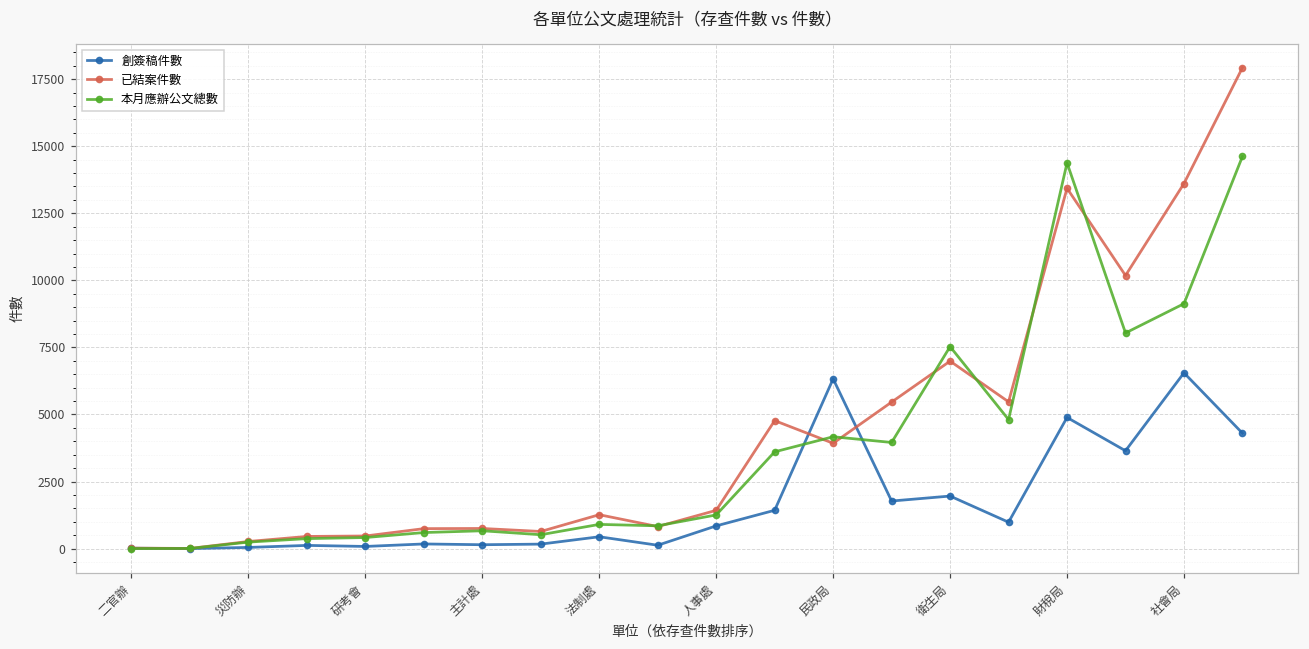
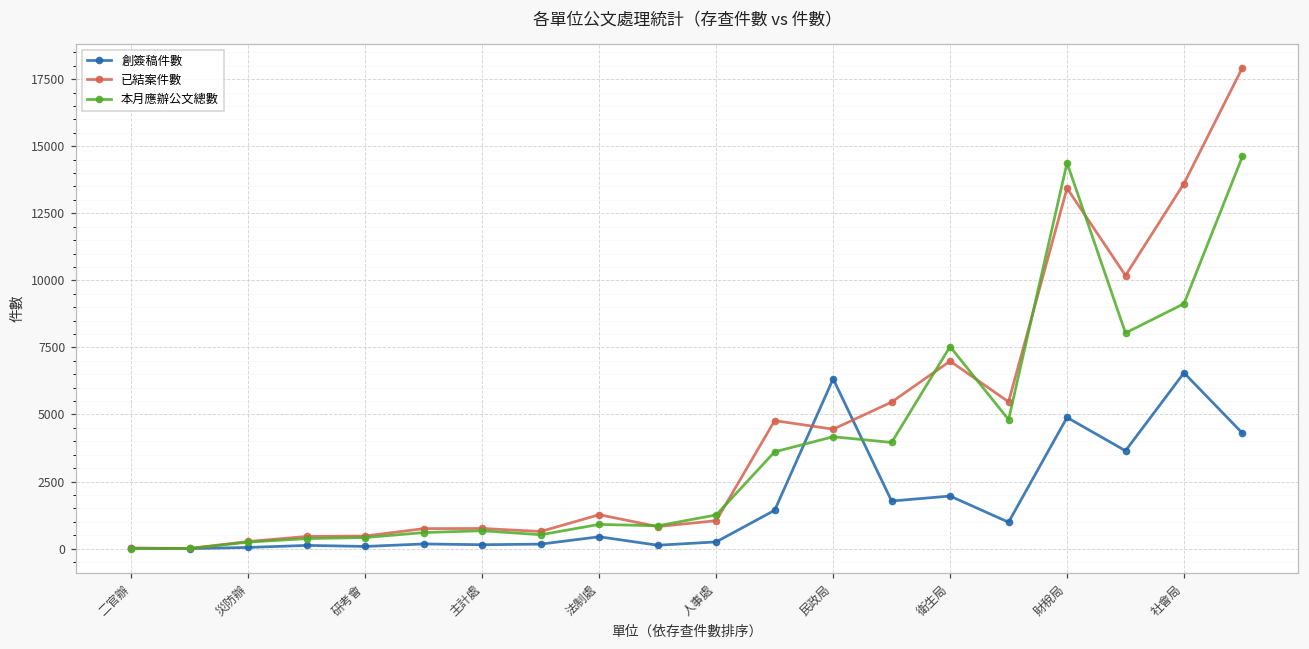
  {
    "創簽稿件數": {
      "災防辦": 0,
-     "人事處": 800,
+     "人事處": 300,
      "民政局": 6300,
      "財稅局": 4900
    },
    "已結案件數": {
-     "人事處": 1400,
-     "民政局": 3900,
+     "人事處": 1000,
+     "民政局": 4500,
      "財稅局": 13400
    },
    "本月應辦公文總數": {
      "人事處": 1300,
      "民政局": 4200,
      "財稅局": 14400
    }
  }
